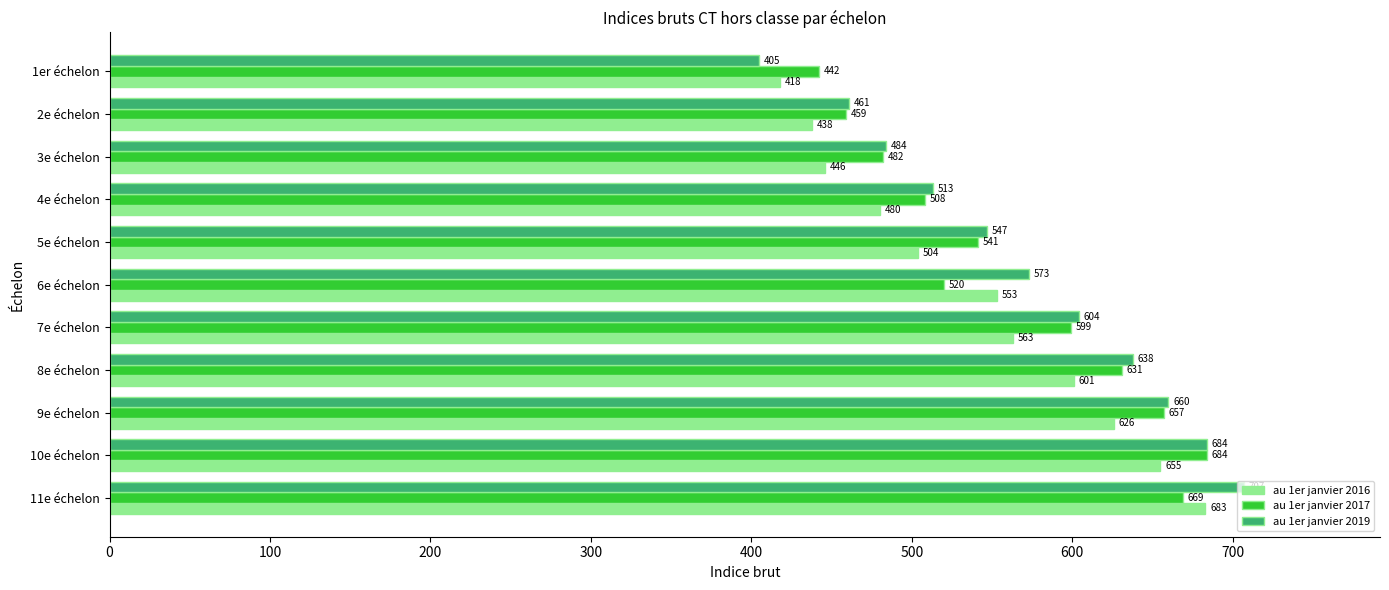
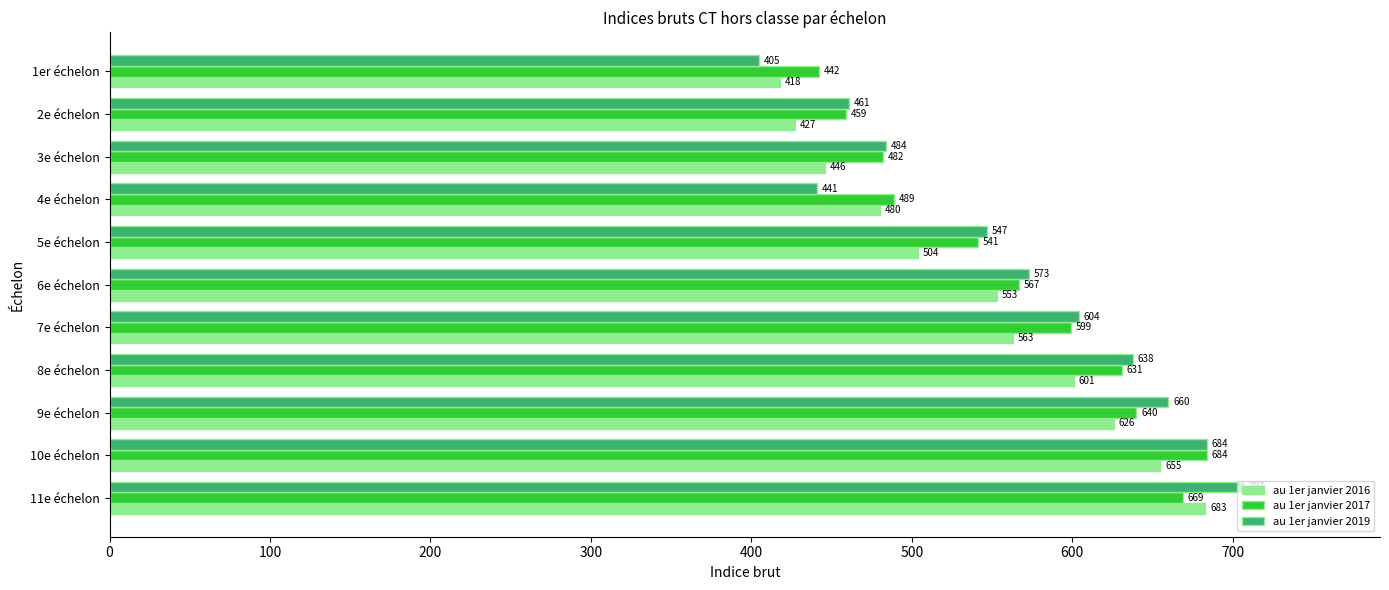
  {
    "au 1er janvier 2016": {
      "1er échelon": 418,
-     "2e échelon": 438,
+     "2e échelon": 427,
      "3e échelon": 446,
      "4e échelon": 480,
      "5e échelon": 504,
      "6e échelon": 553,
      "7e échelon": 563,
      "8e échelon": 601,
      "9e échelon": 626,
      "10e échelon": 655,
      "11e échelon": 683
    },
    "au 1er janvier 2017": {
      "1er échelon": 442,
      "2e échelon": 459,
      "3e échelon": 482,
-     "4e échelon": 508,
+     "4e échelon": 489,
      "5e échelon": 541,
-     "6e échelon": 520,
+     "6e échelon": 567,
      "7e échelon": 599,
      "8e échelon": 631,
-     "9e échelon": 657,
+     "9e échelon": 640,
      "10e échelon": 684,
      "11e échelon": 669
    },
    "au 1er janvier 2019": {
      "1er échelon": 405,
      "2e échelon": 461,
      "3e échelon": 484,
-     "4e échelon": 513,
+     "4e échelon": 441,
      "5e échelon": 547,
      "6e échelon": 573,
      "7e échelon": 604,
      "8e échelon": 638,
      "9e échelon": 660,
      "10e échelon": 684
    }
  }
